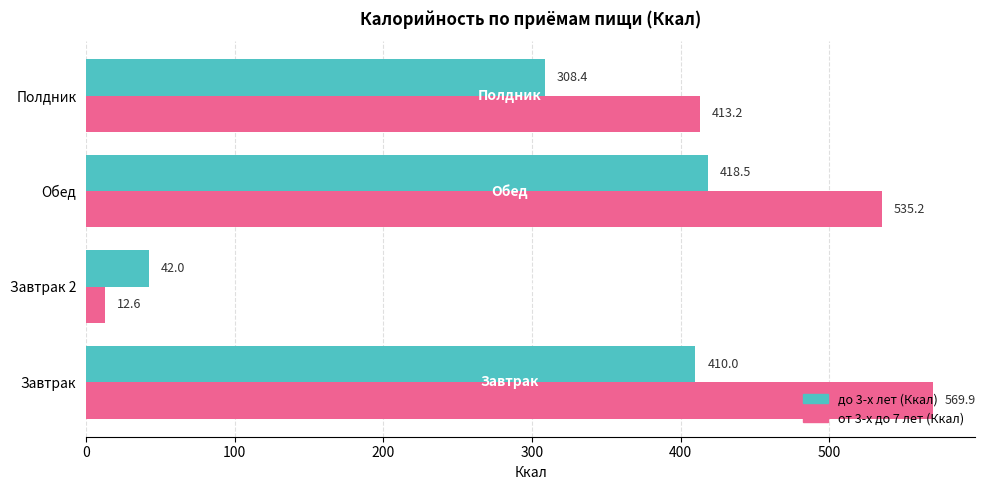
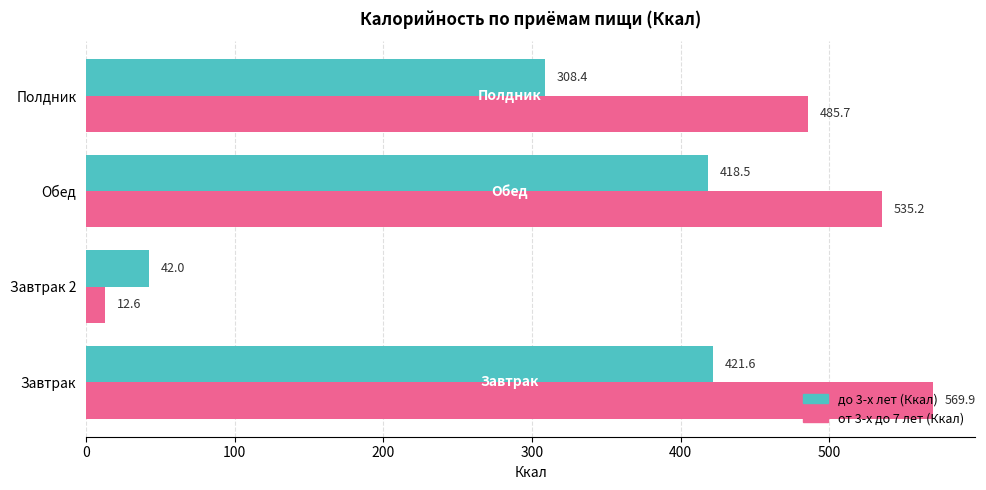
  {
    "до 3-х лет (Ккал)": {
      "Полдник": 308.4,
      "Обед": 418.5,
      "Завтрак 2": 42.0,
-     "Завтрак": 410.0
+     "Завтрак": 421.6
    },
    "от 3-х до 7 лет (Ккал)": {
-     "Полдник": 413.2,
+     "Полдник": 485.7,
      "Обед": 535.2,
      "Завтрак 2": 12.6,
      "Завтрак": 569.9
    }
  }
